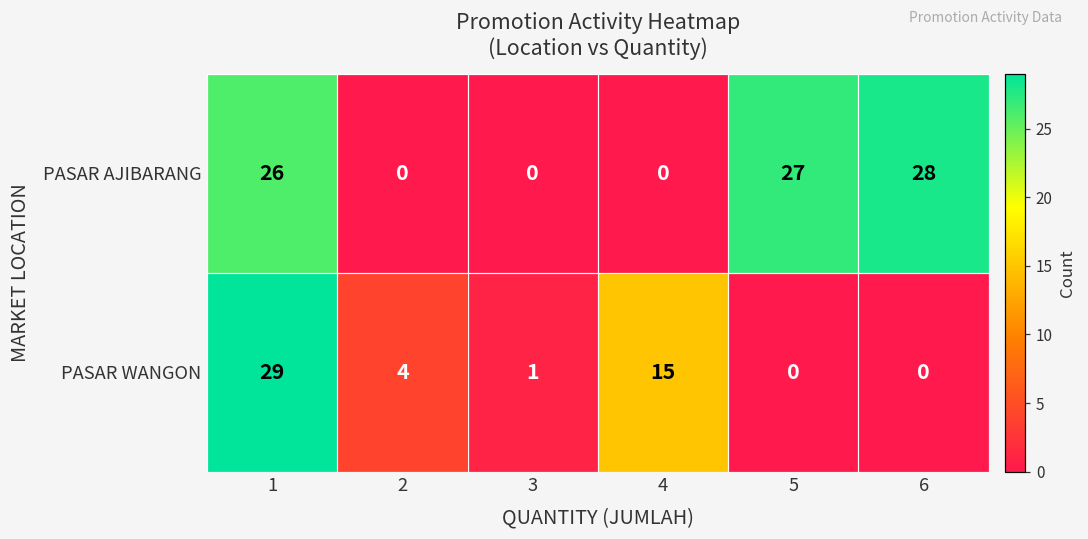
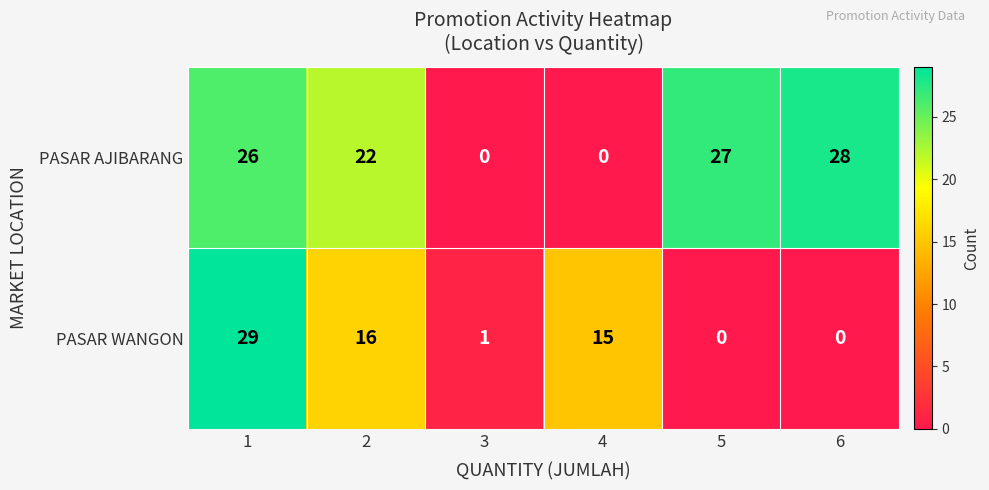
  {
    "PASAR AJIBARANG": {
      "1": 26,
-     "2": 0,
+     "2": 22,
      "3": 0,
      "4": 0,
      "5": 27,
      "6": 28
    },
    "PASAR WANGON": {
      "1": 29,
-     "2": 4,
+     "2": 16,
      "3": 1,
      "4": 15,
      "5": 0,
      "6": 0
    }
  }
